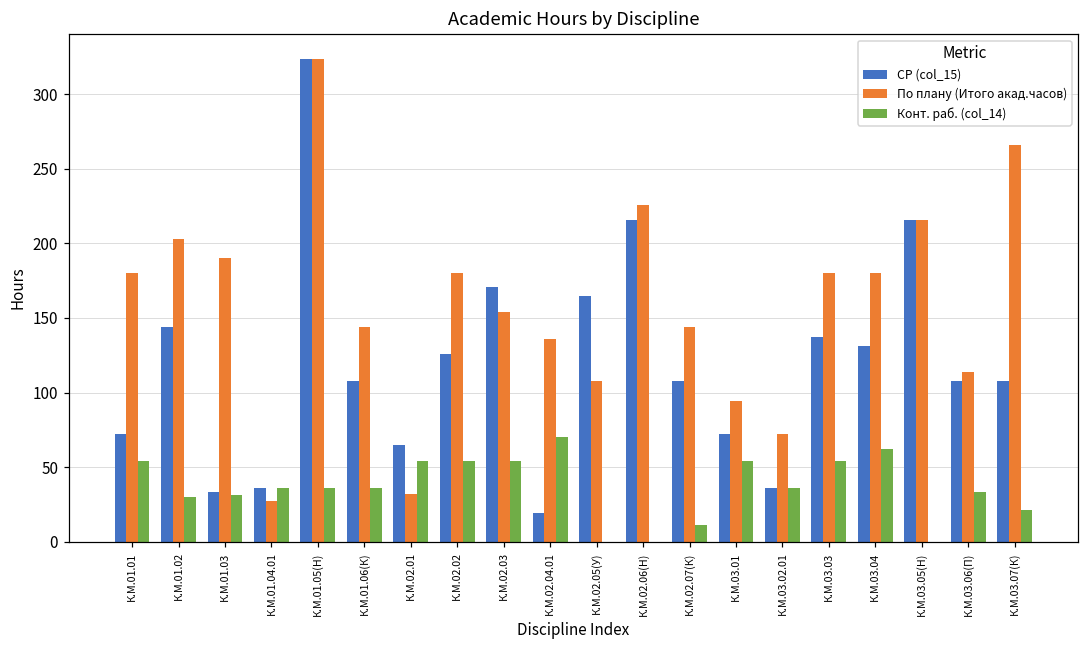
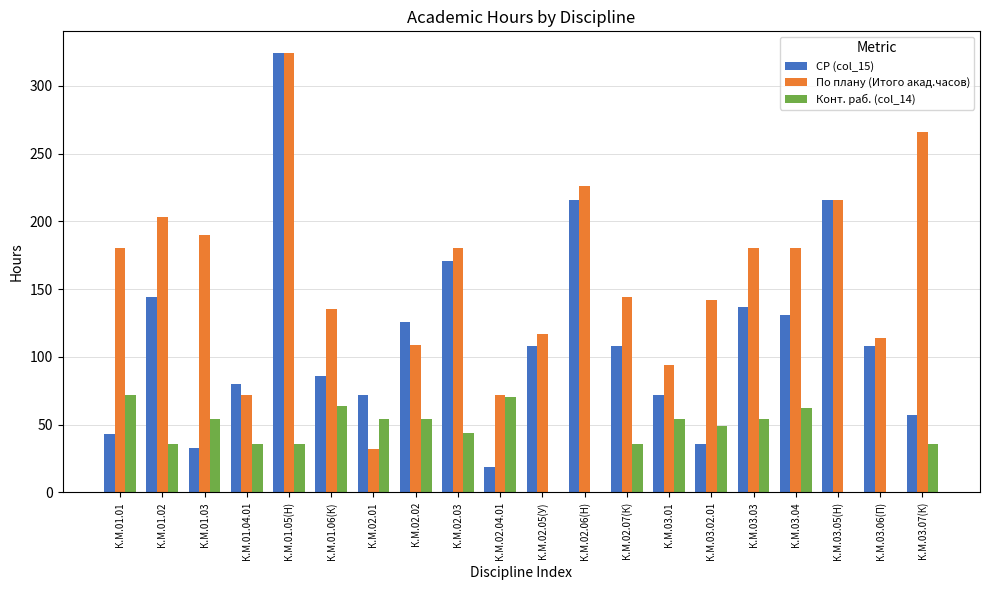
  {
    "СР (col_15)": {
-     "К.М.01.01": 72,
+     "К.М.01.01": 43,
      "К.М.01.02": 144,
      "К.М.01.03": 33,
-     "К.М.01.04.01": 36,
+     "К.М.01.04.01": 80,
      "К.М.01.05(Н)": 324,
-     "К.М.01.06(К)": 108,
-     "К.М.02.01": 65,
+     "К.М.01.06(К)": 86,
+     "К.М.02.01": 72,
      "К.М.02.02": 126,
      "К.М.02.03": 171,
      "К.М.02.04.01": 19,
-     "К.М.02.05(У)": 165,
+     "К.М.02.05(У)": 108,
      "К.М.02.06(Н)": 216,
      "К.М.02.07(К)": 108,
      "К.М.03.01": 72,
      "К.М.03.02.01": 36,
      "К.М.03.03": 137,
      "К.М.03.04": 131,
      "К.М.03.05(Н)": 216,
      "К.М.03.06(П)": 108,
-     "К.М.03.07(К)": 108
+     "К.М.03.07(К)": 57
    },
    "По плану (Итого акад.часов)": {
      "К.М.01.01": 180,
      "К.М.01.02": 203,
      "К.М.01.03": 190,
-     "К.М.01.04.01": 27,
+     "К.М.01.04.01": 72,
      "К.М.01.05(Н)": 324,
-     "К.М.01.06(К)": 144,
+     "К.М.01.06(К)": 135,
      "К.М.02.01": 32,
-     "К.М.02.02": 180,
-     "К.М.02.03": 154,
-     "К.М.02.04.01": 136,
-     "К.М.02.05(У)": 108,
+     "К.М.02.02": 109,
+     "К.М.02.03": 180,
+     "К.М.02.04.01": 72,
+     "К.М.02.05(У)": 117,
      "К.М.02.06(Н)": 226,
      "К.М.02.07(К)": 144,
      "К.М.03.01": 94,
-     "К.М.03.02.01": 72,
+     "К.М.03.02.01": 142,
      "К.М.03.03": 180,
      "К.М.03.04": 180,
      "К.М.03.05(Н)": 216,
      "К.М.03.06(П)": 114,
      "К.М.03.07(К)": 266
    },
    "Конт. раб. (col_14)": {
-     "К.М.01.01": 54,
-     "К.М.01.02": 30,
-     "К.М.01.03": 31,
+     "К.М.01.01": 72,
+     "К.М.01.02": 36,
+     "К.М.01.03": 54,
      "К.М.01.04.01": 36,
      "К.М.01.05(Н)": 36,
-     "К.М.01.06(К)": 36,
+     "К.М.01.06(К)": 64,
      "К.М.02.01": 54,
      "К.М.02.02": 54,
-     "К.М.02.03": 54,
+     "К.М.02.03": 44,
      "К.М.02.04.01": 70,
      "К.М.02.05(У)": 0,
      "К.М.02.06(Н)": 0,
-     "К.М.02.07(К)": 11,
+     "К.М.02.07(К)": 36,
      "К.М.03.01": 54,
-     "К.М.03.02.01": 36,
+     "К.М.03.02.01": 49,
      "К.М.03.03": 54,
      "К.М.03.04": 62,
      "К.М.03.05(Н)": 0,
-     "К.М.03.06(П)": 33,
-     "К.М.03.07(К)": 21
+     "К.М.03.06(П)": 0,
+     "К.М.03.07(К)": 36
    }
  }
